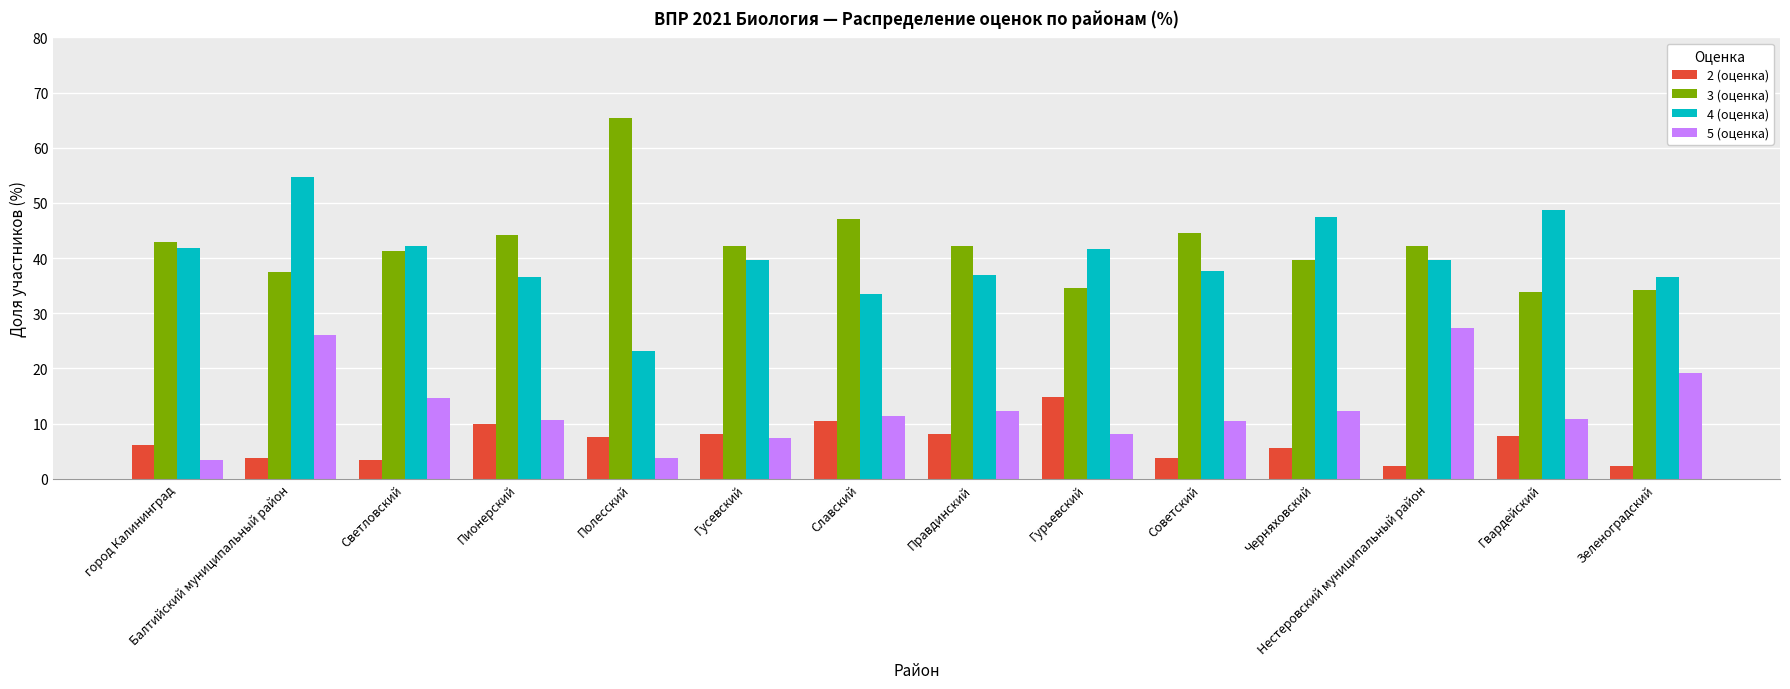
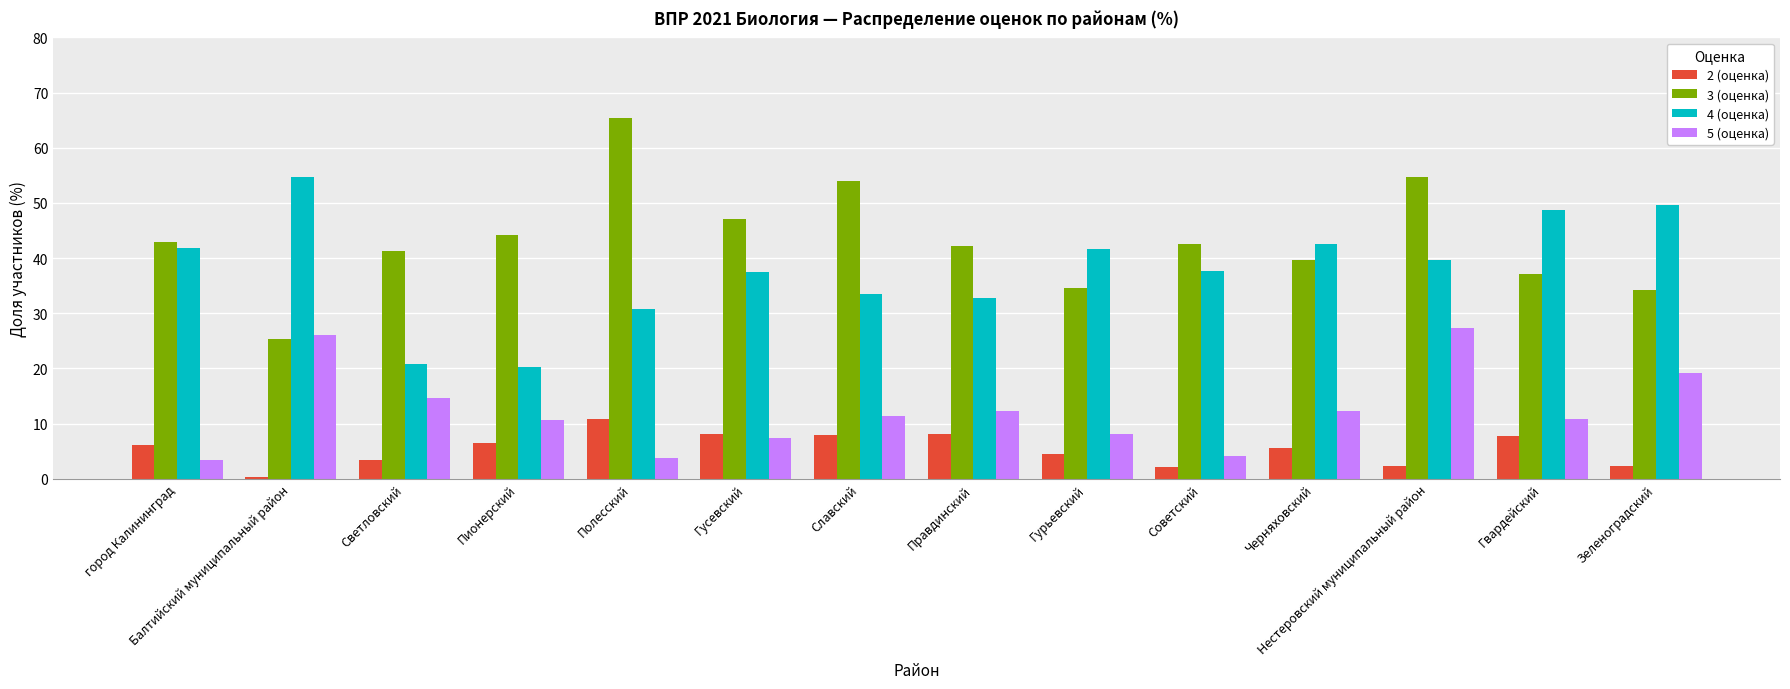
  {
    "2 (оценка)": {
      "город Калининград": 6,
-     "Балтийский муниципальный район": 4,
+     "Балтийский муниципальный район": 0,
      "Светловский": 3,
-     "Пионерский": 10,
-     "Полесский": 8,
+     "Пионерский": 6,
+     "Полесский": 11,
      "Гусевский": 8,
-     "Славский": 11,
+     "Славский": 8,
      "Правдинский": 8,
-     "Гурьевский": 15,
-     "Советский": 4,
+     "Гурьевский": 5,
+     "Советский": 2,
      "Черняховский": 6,
      "Нестеровский муниципальный район": 2,
      "Гвардейский": 8,
      "Зеленоградский": 2
    },
    "3 (оценка)": {
      "город Калининград": 43,
-     "Балтийский муниципальный район": 37,
+     "Балтийский муниципальный район": 25,
      "Светловский": 41,
      "Пионерский": 44,
      "Полесский": 65,
-     "Гусевский": 42,
-     "Славский": 47,
+     "Гусевский": 47,
+     "Славский": 54,
      "Правдинский": 42,
      "Гурьевский": 35,
-     "Советский": 44,
+     "Советский": 43,
      "Черняховский": 40,
-     "Нестеровский муниципальный район": 42,
-     "Гвардейский": 34,
+     "Нестеровский муниципальный район": 55,
+     "Гвардейский": 37,
      "Зеленоградский": 34
    },
    "4 (оценка)": {
      "город Калининград": 42,
      "Балтийский муниципальный район": 55,
-     "Светловский": 42,
-     "Пионерский": 37,
-     "Полесский": 23,
-     "Гусевский": 40,
+     "Светловский": 21,
+     "Пионерский": 20,
+     "Полесский": 31,
+     "Гусевский": 37,
      "Славский": 34,
-     "Правдинский": 37,
+     "Правдинский": 33,
      "Гурьевский": 42,
      "Советский": 38,
-     "Черняховский": 47,
+     "Черняховский": 43,
      "Нестеровский муниципальный район": 40,
      "Гвардейский": 49,
-     "Зеленоградский": 37
+     "Зеленоградский": 50
    },
    "5 (оценка)": {
      "город Калининград": 3,
      "Балтийский муниципальный район": 26,
      "Светловский": 15,
      "Пионерский": 11,
      "Полесский": 4,
      "Гусевский": 7,
      "Славский": 11,
      "Правдинский": 12,
      "Гурьевский": 8,
-     "Советский": 10,
+     "Советский": 4,
      "Черняховский": 12,
      "Нестеровский муниципальный район": 27,
      "Гвардейский": 11,
      "Зеленоградский": 19
    }
  }
